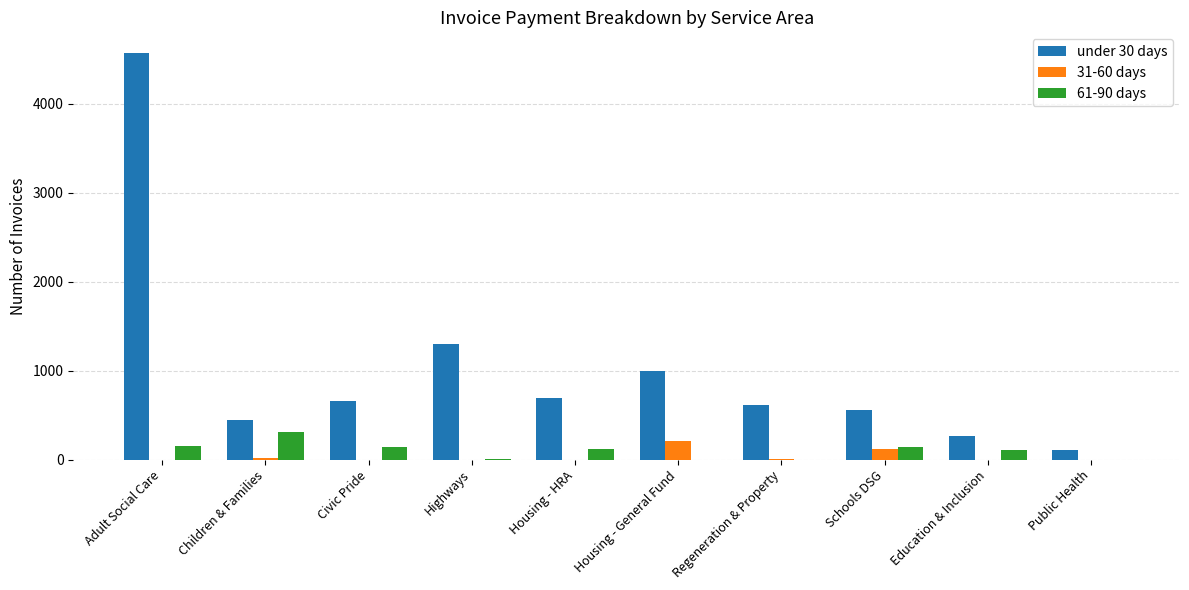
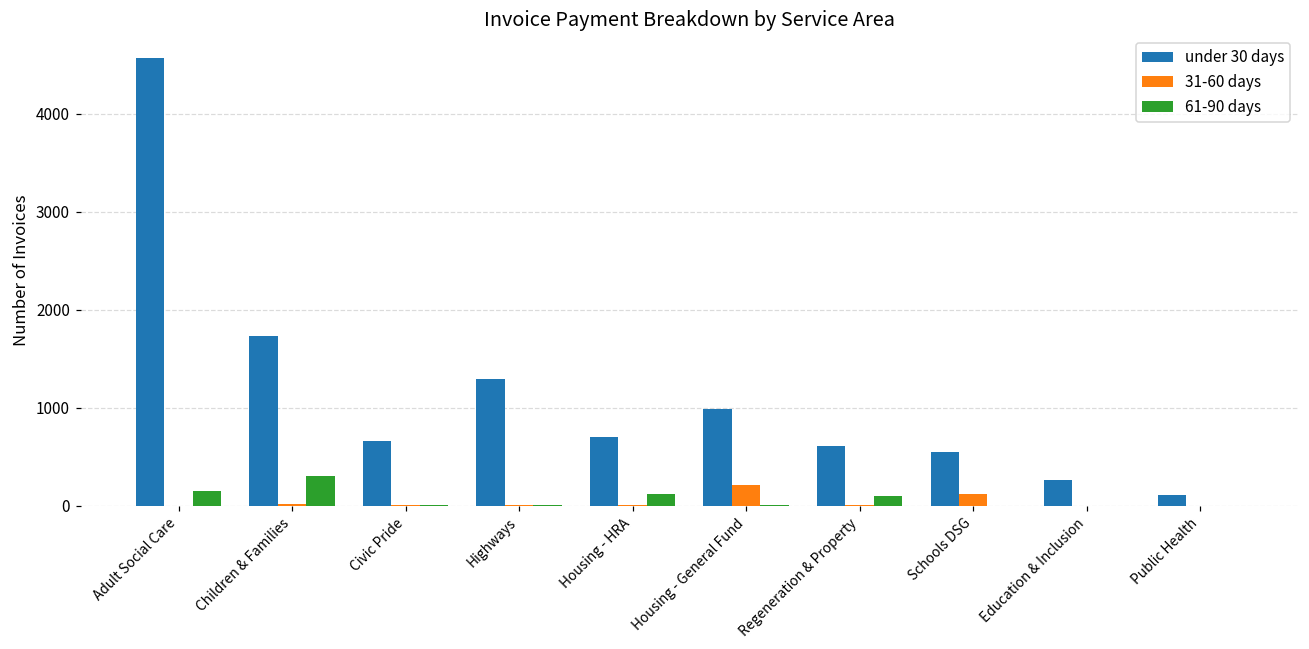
  {
    "under 30 days": {
      "Adult Social Care": 4600,
-     "Children & Families": 400,
+     "Children & Families": 1700,
      "Civic Pride": 700,
      "Highways": 1300,
      "Housing - HRA": 700,
      "Housing - General Fund": 1000,
      "Regeneration & Property": 600,
      "Schools DSG": 600,
      "Education & Inclusion": 300,
      "Public Health": 100
    },
    "31-60 days": {
      "Adult Social Care": 0,
      "Housing - General Fund": 200,
      "Schools DSG": 100,
      "Education & Inclusion": 0,
      "Public Health": 0
    },
    "61-90 days": {
      "Adult Social Care": 200,
      "Children & Families": 300,
-     "Civic Pride": 100,
+     "Civic Pride": 0,
      "Housing - HRA": 100,
-     "Regeneration & Property": 0,
-     "Schools DSG": 100,
-     "Education & Inclusion": 100,
+     "Regeneration & Property": 100,
+     "Schools DSG": 0,
+     "Education & Inclusion": 0,
      "Public Health": 0
    }
  }
